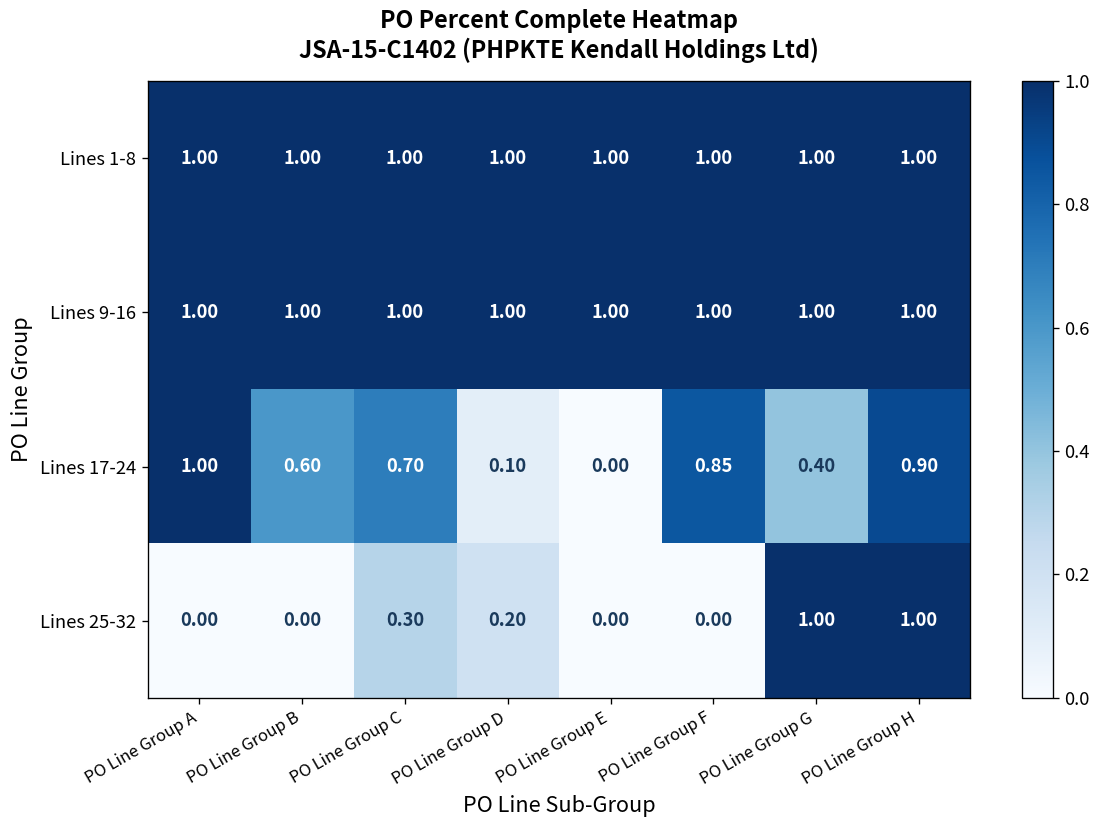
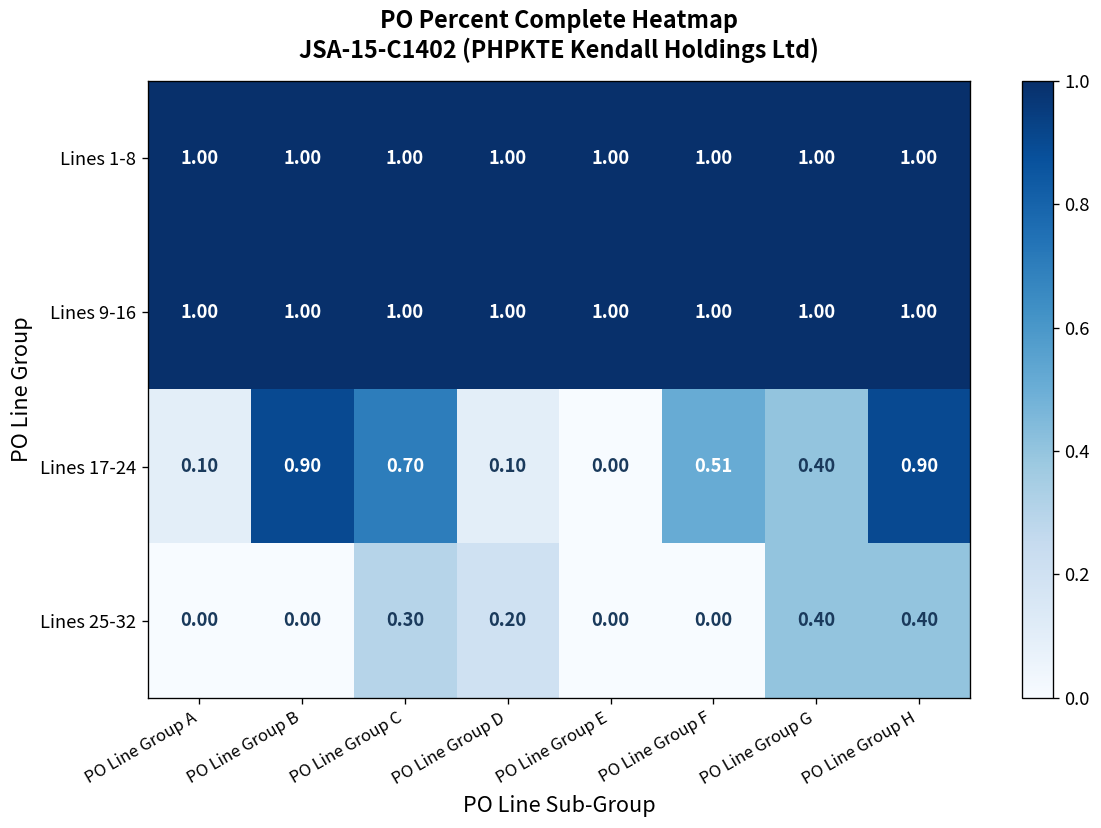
  {
    "Lines 1-8": {
      "PO Line Group A": 1.00,
      "PO Line Group B": 1.00,
      "PO Line Group C": 1.00,
      "PO Line Group D": 1.00,
      "PO Line Group E": 1.00,
      "PO Line Group F": 1.00,
      "PO Line Group G": 1.00,
      "PO Line Group H": 1.00
    },
    "Lines 9-16": {
      "PO Line Group A": 1.00,
      "PO Line Group B": 1.00,
      "PO Line Group C": 1.00,
      "PO Line Group D": 1.00,
      "PO Line Group E": 1.00,
      "PO Line Group F": 1.00,
      "PO Line Group G": 1.00,
      "PO Line Group H": 1.00
    },
    "Lines 17-24": {
-     "PO Line Group A": 1.00,
-     "PO Line Group B": 0.60,
+     "PO Line Group A": 0.10,
+     "PO Line Group B": 0.90,
      "PO Line Group C": 0.70,
      "PO Line Group D": 0.10,
      "PO Line Group E": 0.00,
-     "PO Line Group F": 0.85,
+     "PO Line Group F": 0.51,
      "PO Line Group G": 0.40,
      "PO Line Group H": 0.90
    },
    "Lines 25-32": {
      "PO Line Group A": 0.00,
      "PO Line Group B": 0.00,
      "PO Line Group C": 0.30,
      "PO Line Group D": 0.20,
      "PO Line Group E": 0.00,
      "PO Line Group F": 0.00,
-     "PO Line Group G": 1.00,
-     "PO Line Group H": 1.00
+     "PO Line Group G": 0.40,
+     "PO Line Group H": 0.40
    }
  }
